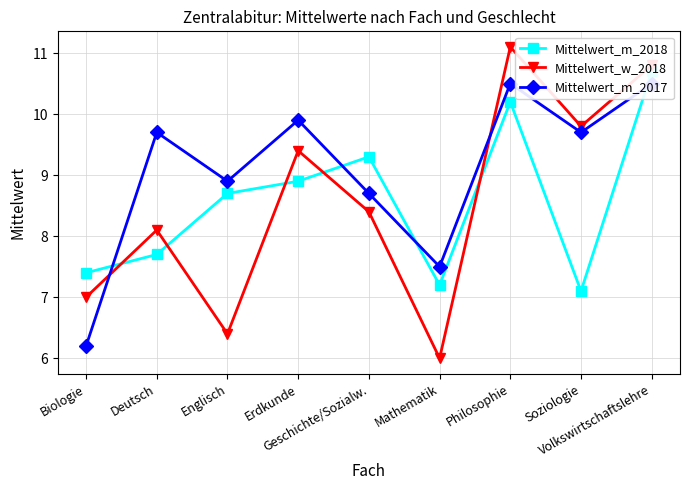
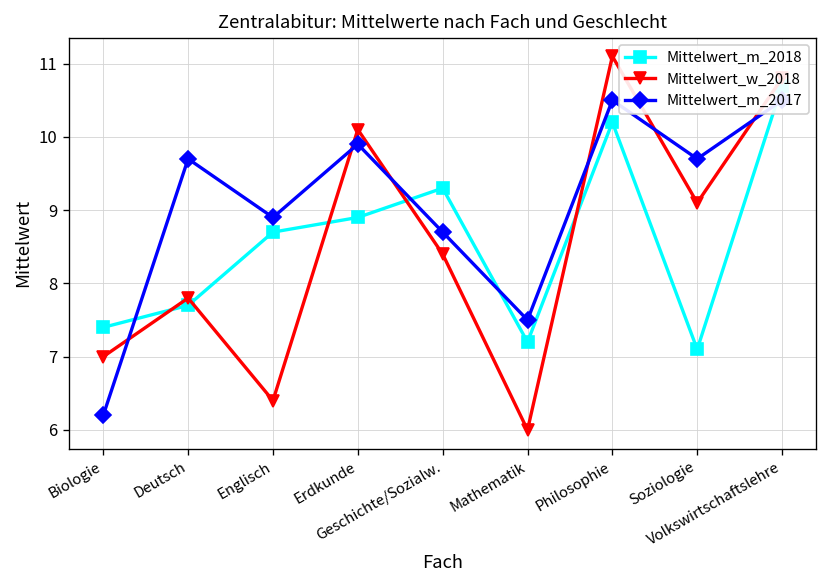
  {
    "Mittelwert_m_2018": {
      "Biologie": 7.4,
      "Deutsch": 7.7,
      "Englisch": 8.7,
      "Erdkunde": 8.9,
      "Geschichte/Sozialw.": 9.3,
      "Mathematik": 7.2,
      "Philosophie": 10.2,
      "Soziologie": 7.1
    },
    "Mittelwert_w_2018": {
      "Biologie": 7.0,
-     "Deutsch": 8.1,
+     "Deutsch": 7.8,
      "Englisch": 6.4,
-     "Erdkunde": 9.4,
+     "Erdkunde": 10.1,
      "Geschichte/Sozialw.": 8.4,
      "Mathematik": 6.0,
      "Philosophie": 11.1,
-     "Soziologie": 9.8
+     "Soziologie": 9.1
    },
    "Mittelwert_m_2017": {
      "Biologie": 6.2,
      "Deutsch": 9.7,
      "Englisch": 8.9,
      "Erdkunde": 9.9,
      "Geschichte/Sozialw.": 8.7,
      "Mathematik": 7.5,
      "Philosophie": 10.5,
      "Soziologie": 9.7
    }
  }
